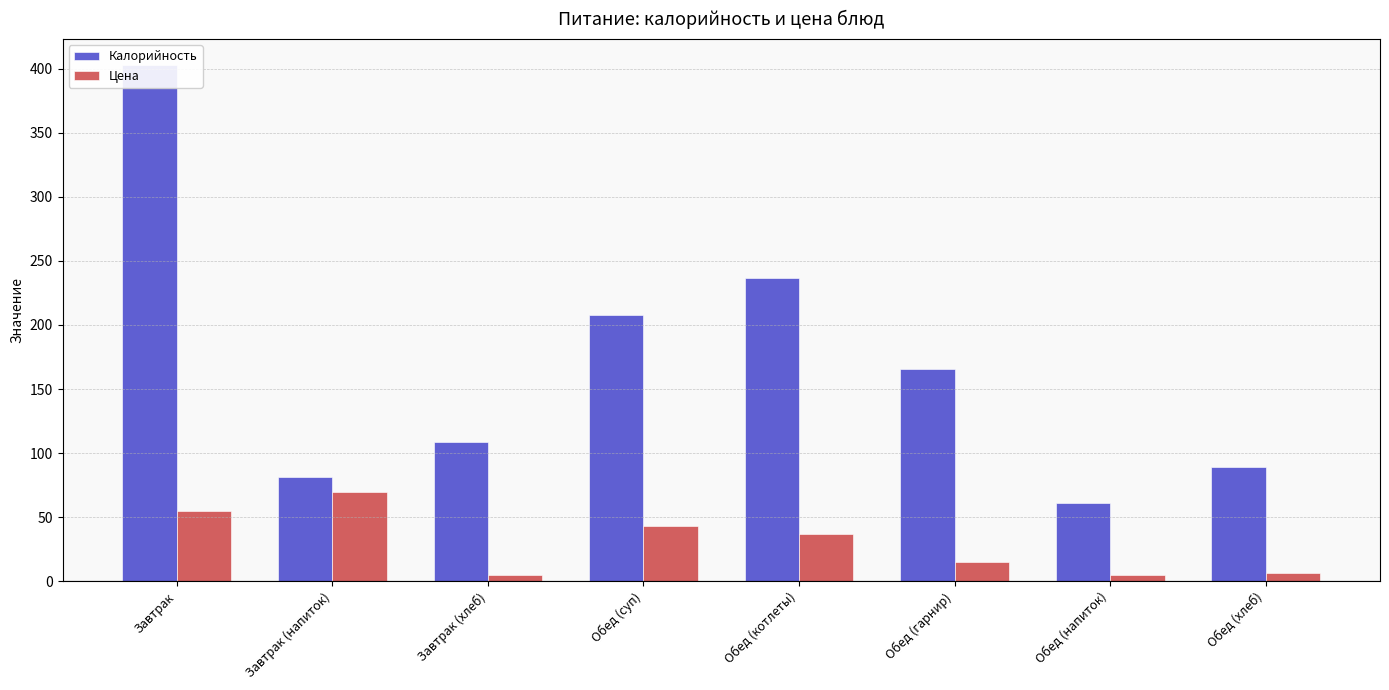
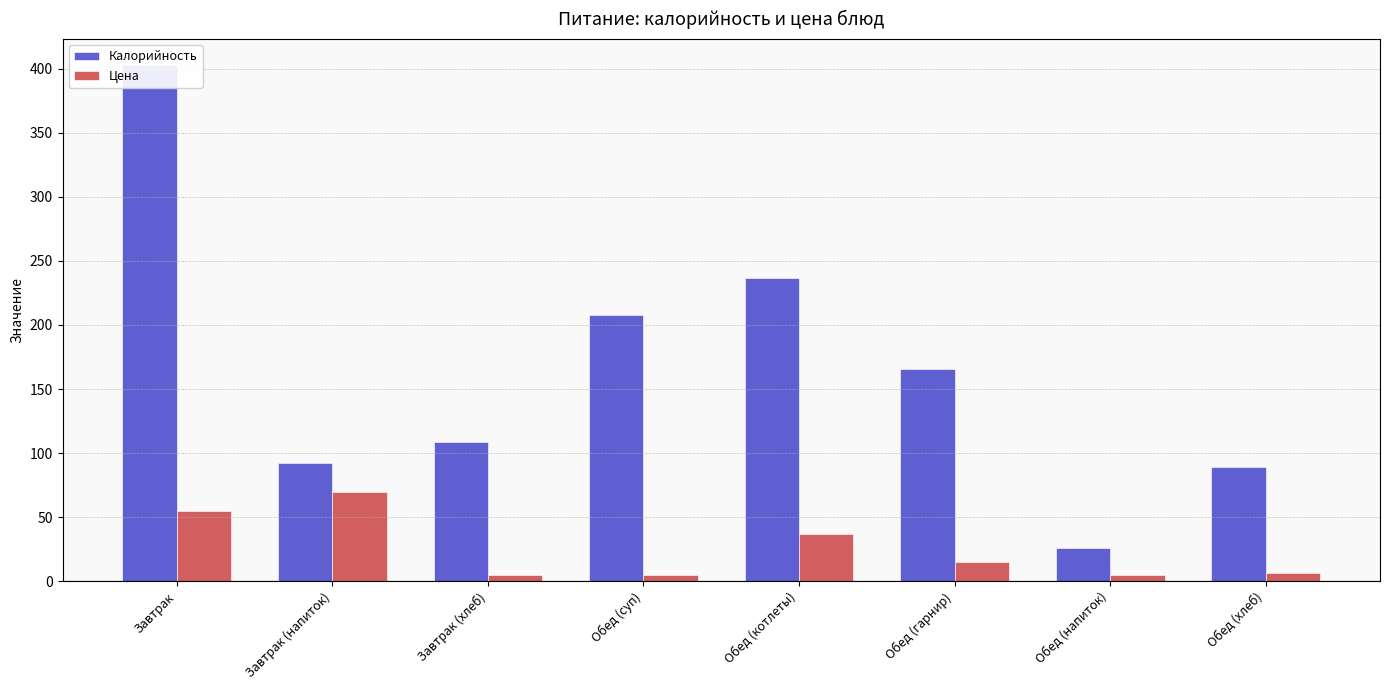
  {
    "Калорийность": {
-     "Завтрак (напиток)": 81,
+     "Завтрак (напиток)": 92,
      "Завтрак (хлеб)": 109,
      "Обед (суп)": 208,
      "Обед (котлеты)": 237,
      "Обед (гарнир)": 166,
-     "Обед (напиток)": 61,
+     "Обед (напиток)": 26,
      "Обед (хлеб)": 89
    },
    "Цена": {
      "Завтрак": 55,
      "Завтрак (напиток)": 70,
      "Завтрак (хлеб)": 5,
-     "Обед (суп)": 43,
+     "Обед (суп)": 5,
      "Обед (котлеты)": 37,
      "Обед (гарнир)": 15,
      "Обед (напиток)": 5,
      "Обед (хлеб)": 6
    }
  }
